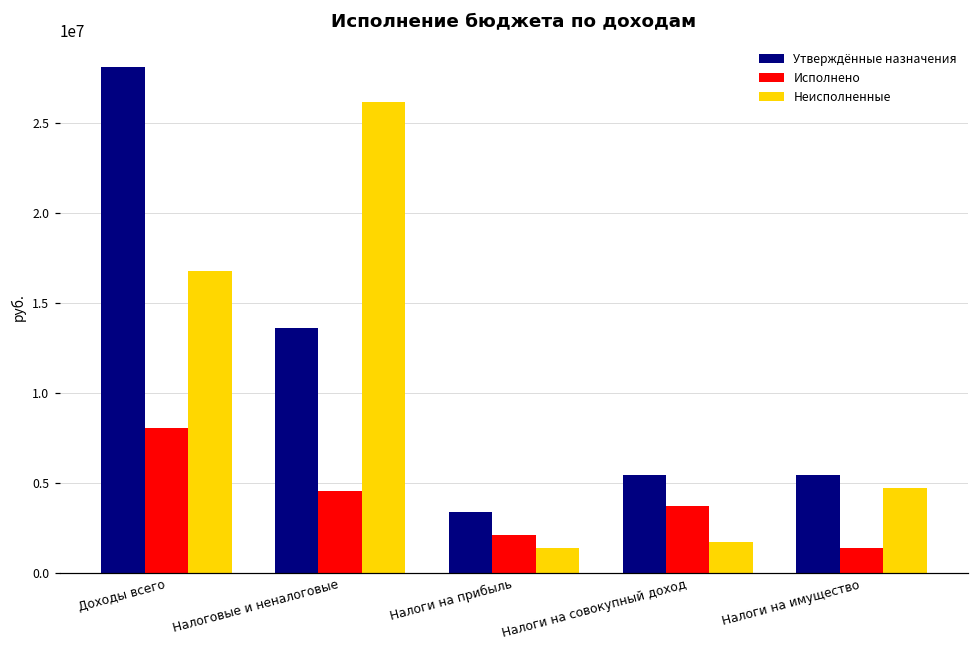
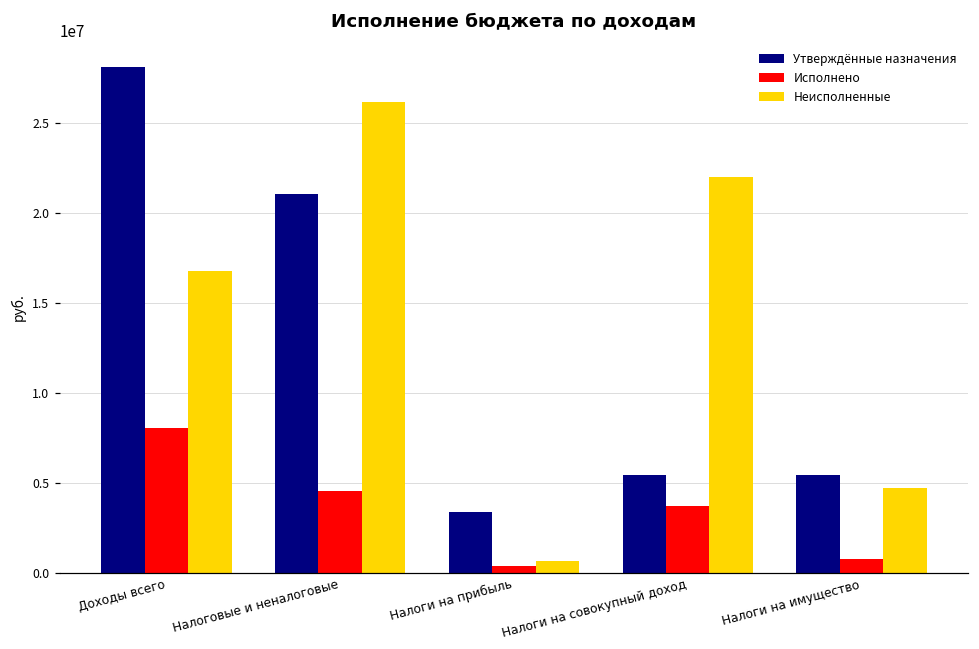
  {
    "Утверждённые назначения": {
      "Доходы всего": 28100000,
-     "Налоговые и неналоговые": 13600000,
+     "Налоговые и неналоговые": 21100000,
      "Налоги на прибыль": 3400000,
      "Налоги на совокупный доход": 5400000,
      "Налоги на имущество": 5500000
    },
    "Исполнено": {
      "Доходы всего": 8000000,
      "Налоговые и неналоговые": 4500000,
-     "Налоги на прибыль": 2100000,
+     "Налоги на прибыль": 400000,
      "Налоги на совокупный доход": 3700000,
-     "Налоги на имущество": 1400000
+     "Налоги на имущество": 800000
    },
    "Неисполненные": {
      "Доходы всего": 16800000,
      "Налоговые и неналоговые": 26100000,
-     "Налоги на прибыль": 1400000,
-     "Налоги на совокупный доход": 1700000,
+     "Налоги на прибыль": 700000,
+     "Налоги на совокупный доход": 22000000,
      "Налоги на имущество": 4700000
    }
  }
